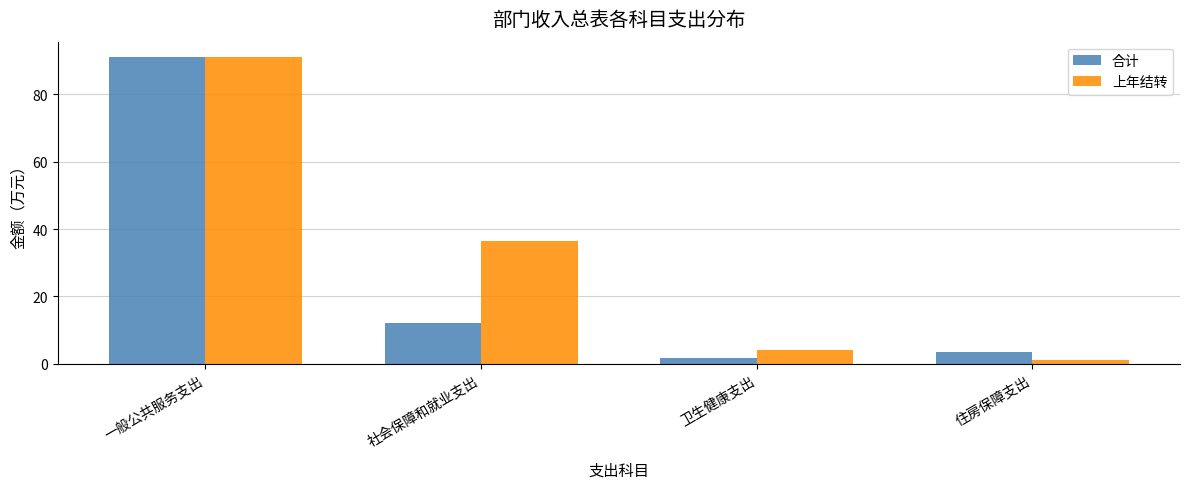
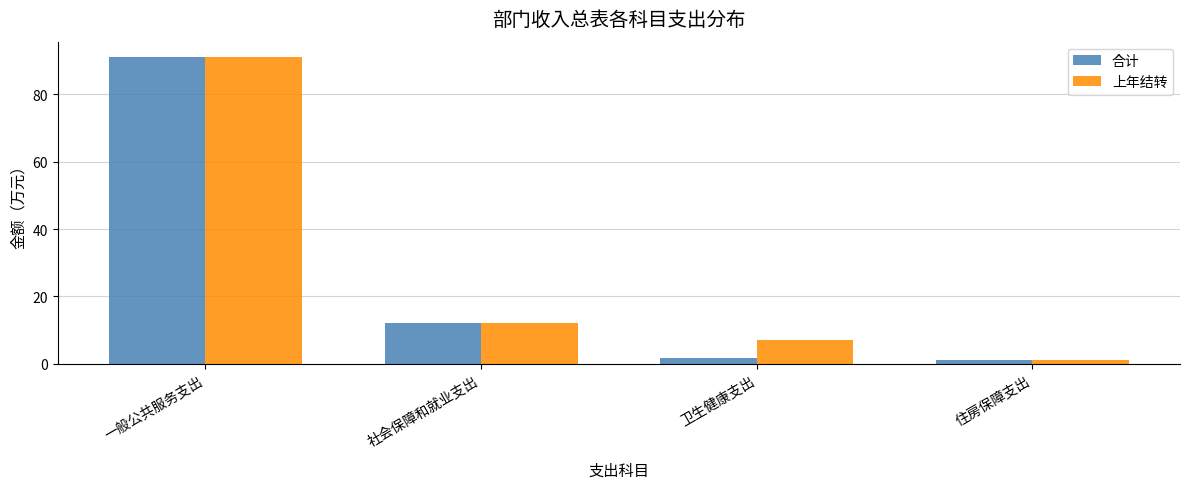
  {
    "合计": {
      "一般公共服务支出": 91,
      "社会保障和就业支出": 12,
      "卫生健康支出": 2,
-     "住房保障支出": 4
+     "住房保障支出": 1
    },
    "上年结转": {
      "一般公共服务支出": 91,
-     "社会保障和就业支出": 36,
-     "卫生健康支出": 4,
+     "社会保障和就业支出": 12,
+     "卫生健康支出": 7,
      "住房保障支出": 1
    }
  }
